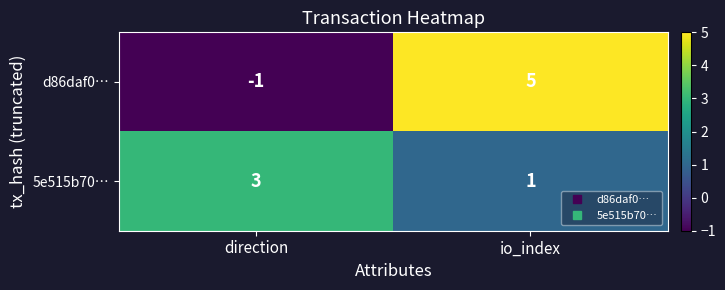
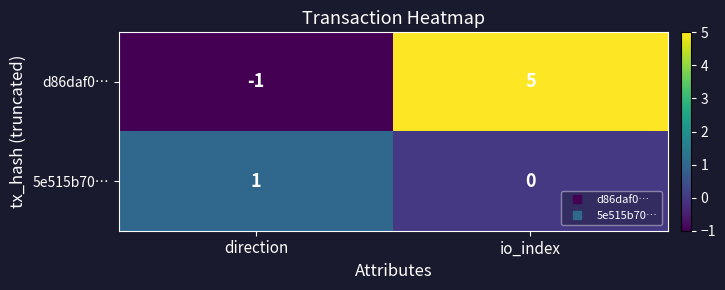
  {
    "d86daf0…": {
      "direction": -1,
      "io_index": 5
    },
    "5e515b70…": {
-     "direction": 3,
-     "io_index": 1
+     "direction": 1,
+     "io_index": 0
    }
  }
